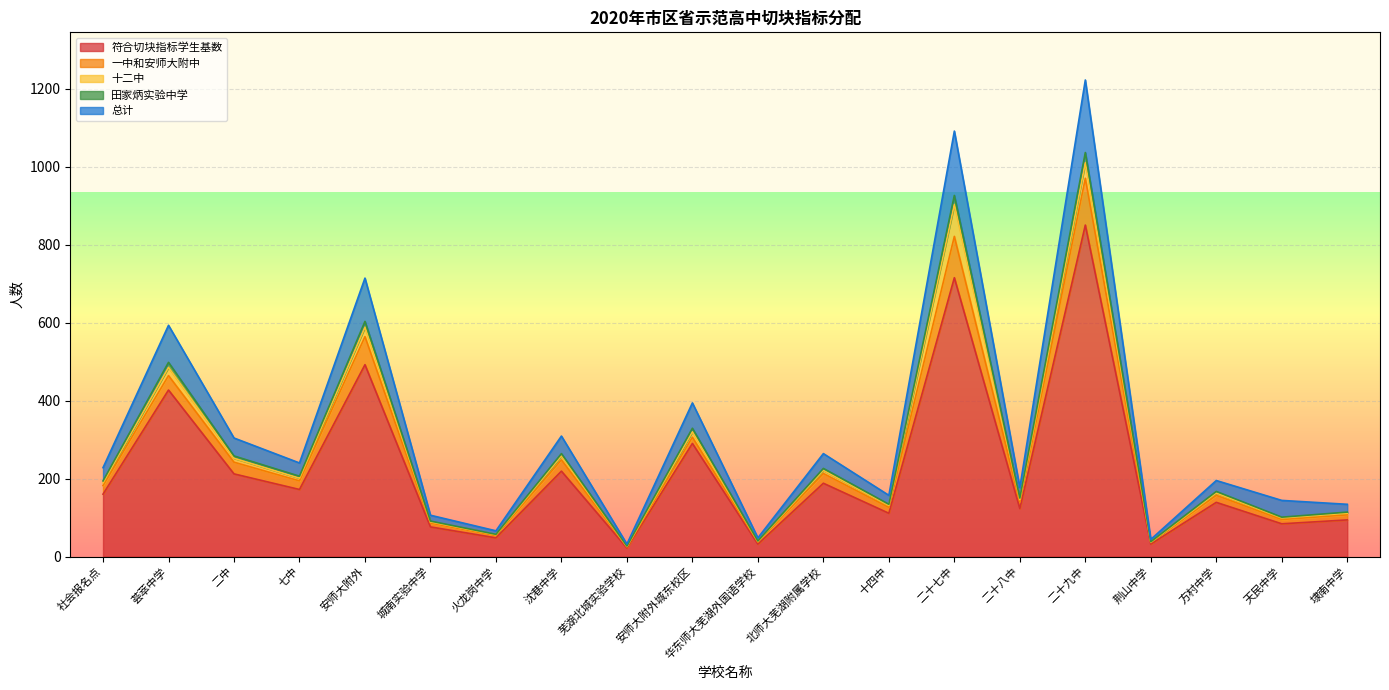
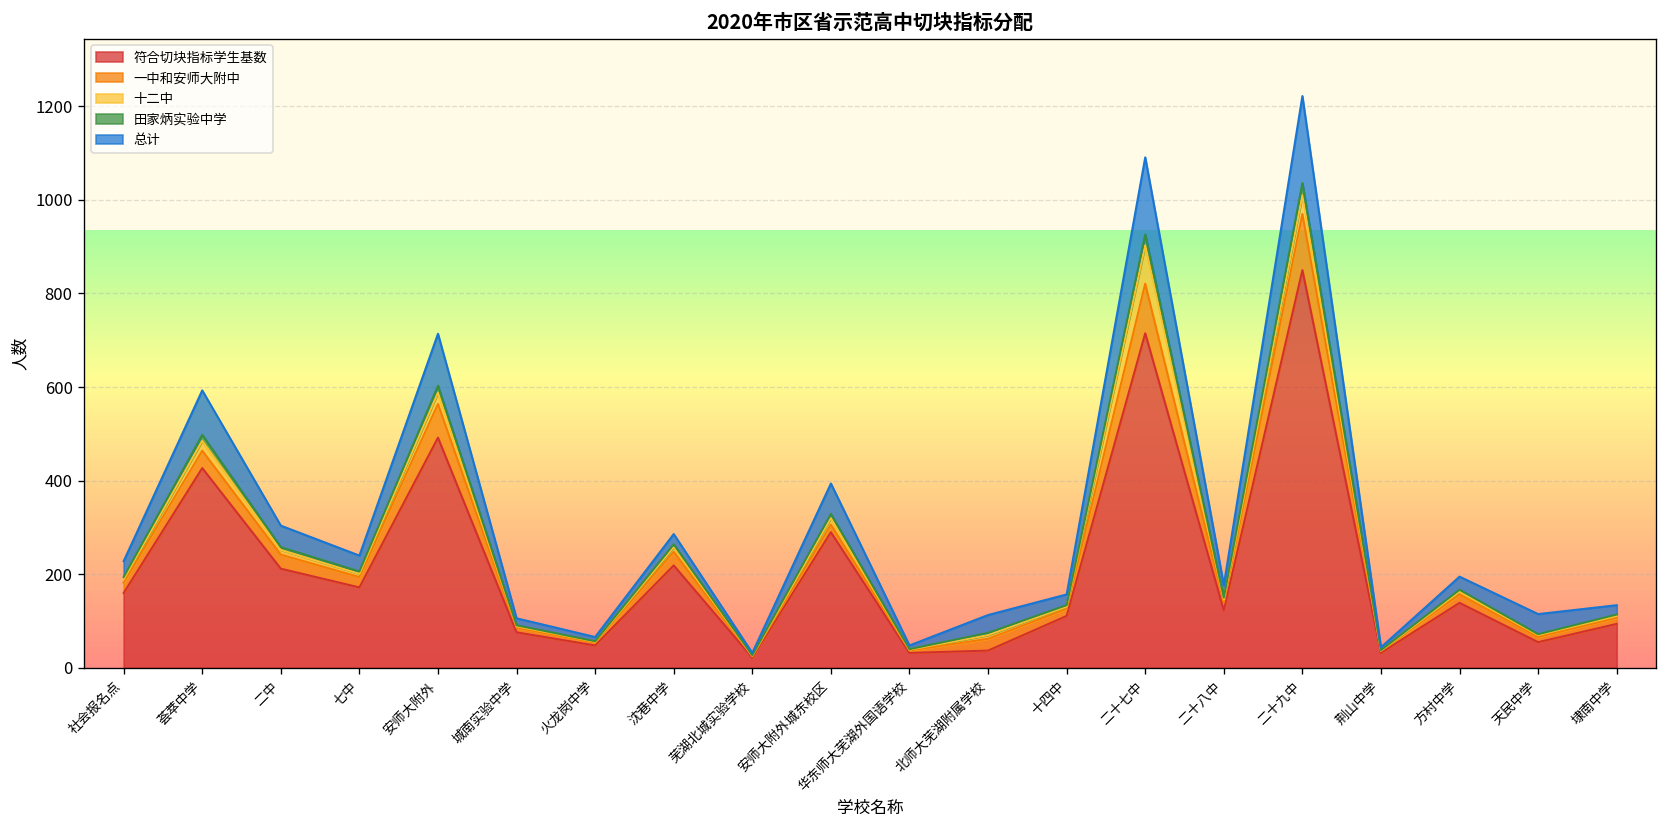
  {
    "符合切块指标学生基数": {
      "社会报名点": 160,
      "荟萃中学": 430,
      "二中": 210,
      "七中": 170,
      "安师大附外": 490,
      "城南实验中学": 80,
      "沈巷中学": 220,
      "安师大附外城东校区": 290,
-     "北师大芜湖附属学校": 190,
+     "北师大芜湖附属学校": 40,
      "十四中": 110,
      "二十七中": 720,
      "二十八中": 120,
      "二十九中": 850,
      "方村中学": 140,
-     "天民中学": 80,
+     "天民中学": 60,
      "埭南中学": 90
    },
    "一中和安师大附中": {
      "社会报名点": 20,
      "荟萃中学": 40,
      "二中": 30,
      "七中": 20,
      "安师大附外": 70,
      "沈巷中学": 30,
      "安师大附外城东校区": 20,
      "北师大芜湖附属学校": 30,
      "二十七中": 110,
      "二十九中": 120
    },
    "十二中": {
      "荟萃中学": 20,
      "安师大附外": 20,
      "安师大附外城东校区": 10,
      "二十七中": 80,
      "二十九中": 40
    },
    "田家炳实验中学": {
      "荟萃中学": 10,
      "安师大附外": 20,
      "安师大附外城东校区": 10,
      "二十七中": 20,
      "二十九中": 30
    },
    "总计": {
      "社会报名点": 30,
      "荟萃中学": 100,
      "二中": 50,
      "七中": 30,
      "安师大附外": 110,
      "城南实验中学": 20,
      "火龙岗中学": 10,
-     "沈巷中学": 50,
+     "沈巷中学": 20,
      "安师大附外城东校区": 70,
      "华东师大芜湖外国语学校": 10,
      "北师大芜湖附属学校": 40,
      "十四中": 20,
      "二十七中": 170,
      "二十八中": 30,
      "二十九中": 190,
      "方村中学": 30,
      "天民中学": 40,
      "埭南中学": 20
    }
  }
